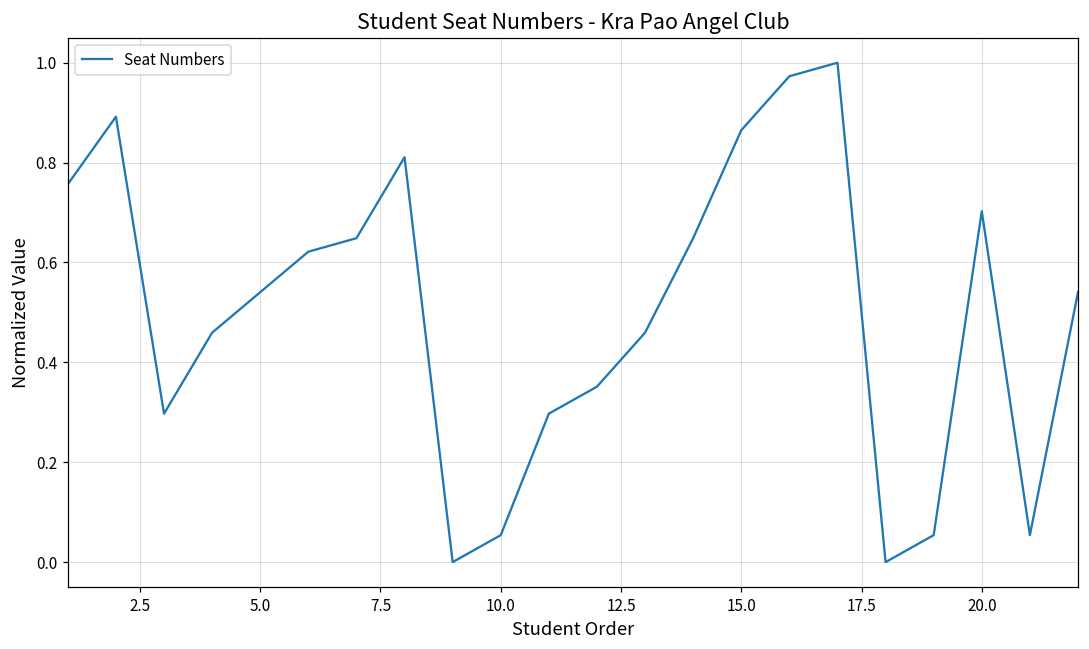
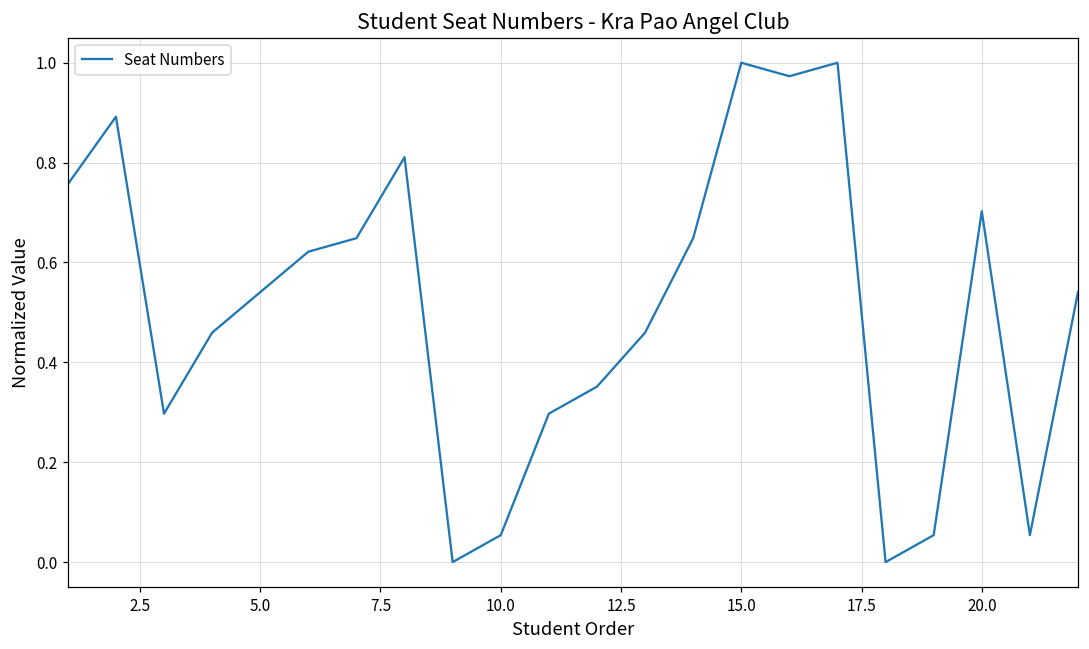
  {
    "5.0": 0.54,
    "10.0": 0.05,
-   "15.0": 0.86,
+   "15.0": 1.00,
    "20.0": 0.70
  }
